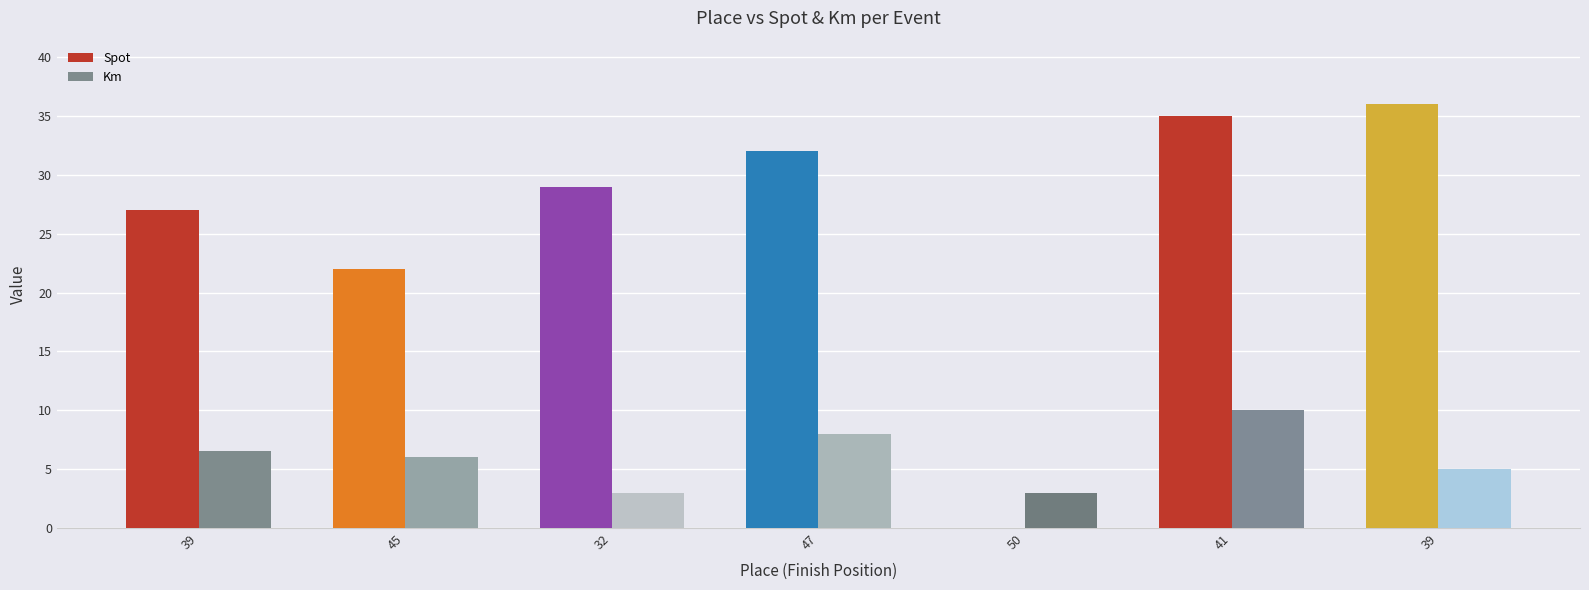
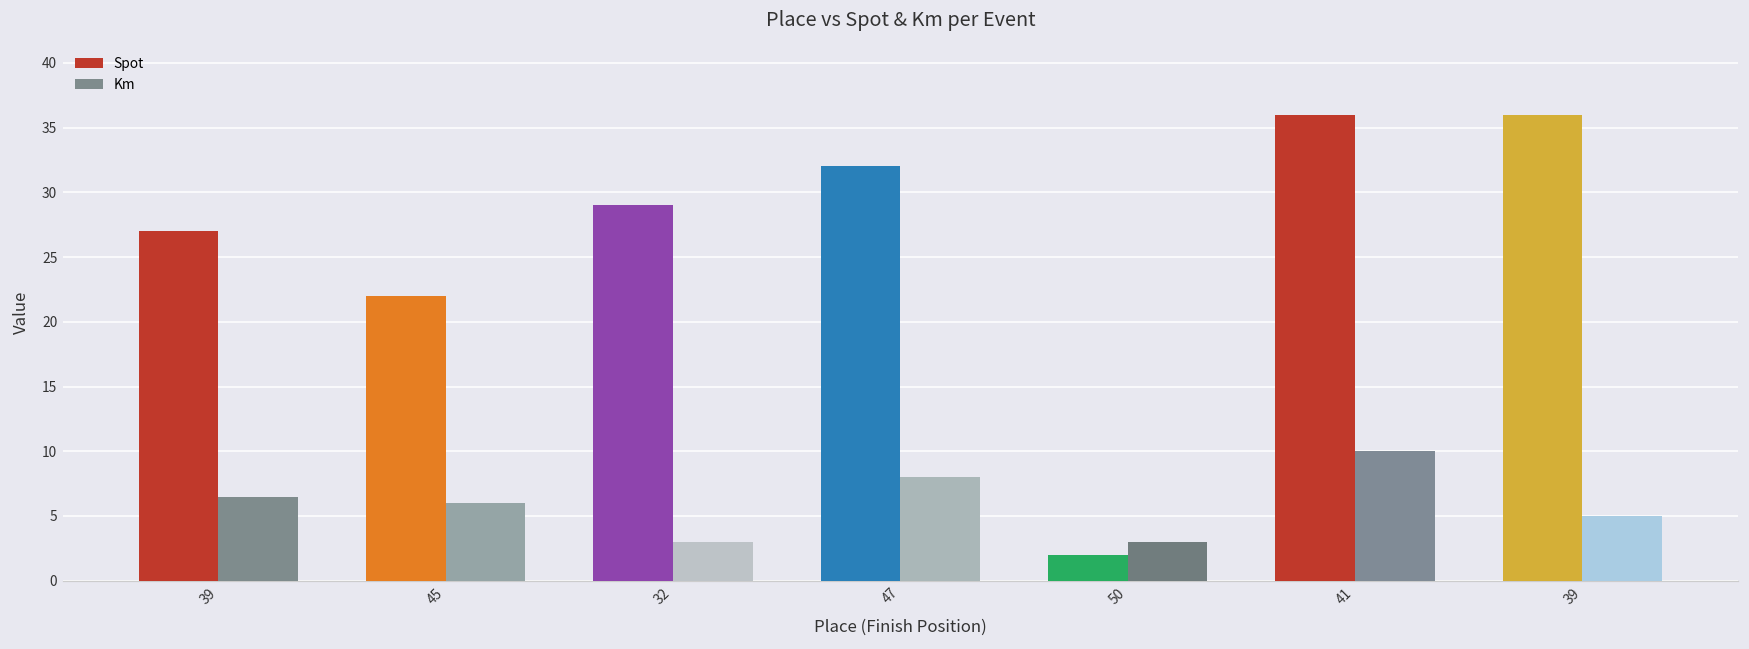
  {
    "Spot": {
      "45": 22,
      "32": 29,
      "47": 32,
-     "50": 0,
-     "41": 35
+     "50": 2,
+     "41": 36
    },
    "Km": {
      "45": 6,
      "32": 3,
      "47": 8,
      "50": 3,
      "41": 10
    }
  }
